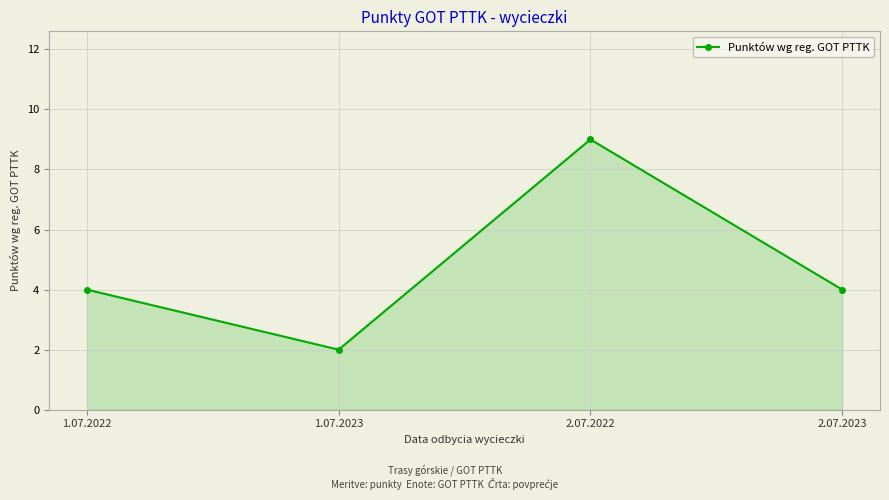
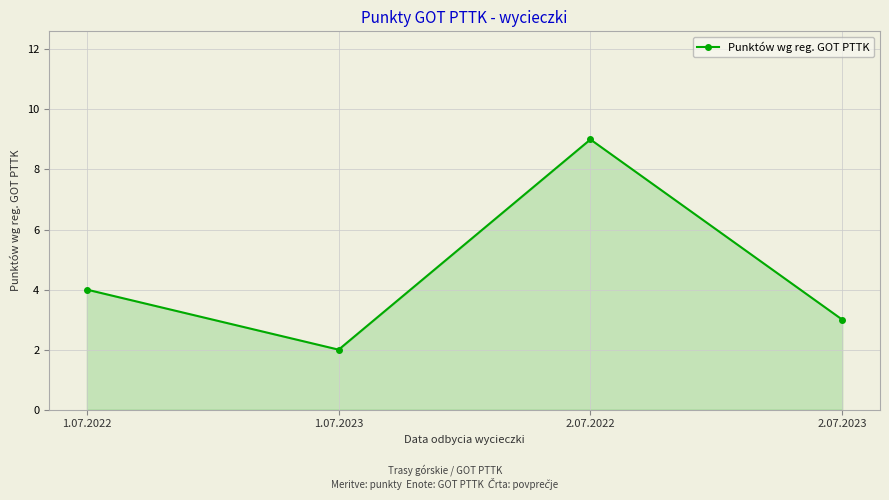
  {
    "1.07.2022": 4,
    "1.07.2023": 2,
    "2.07.2022": 9,
-   "2.07.2023": 4
+   "2.07.2023": 3
  }
